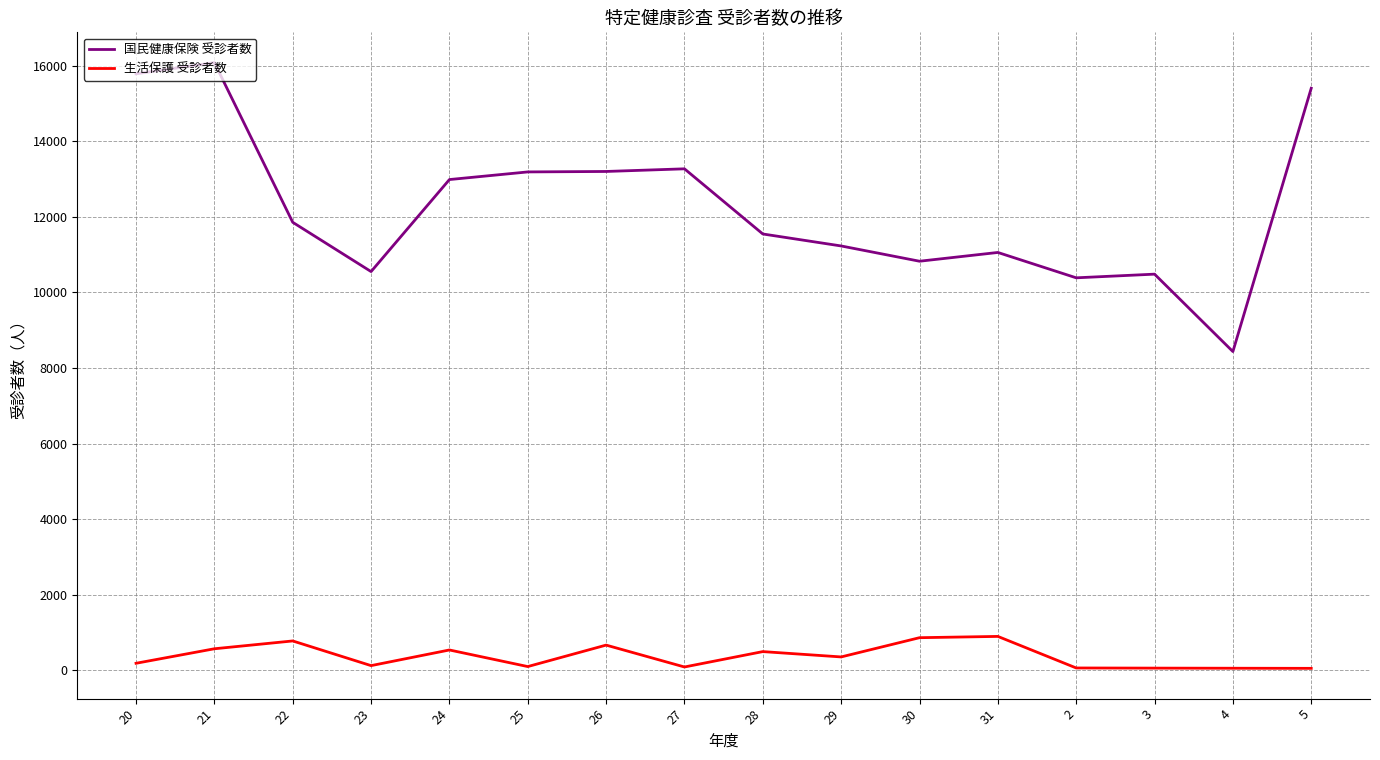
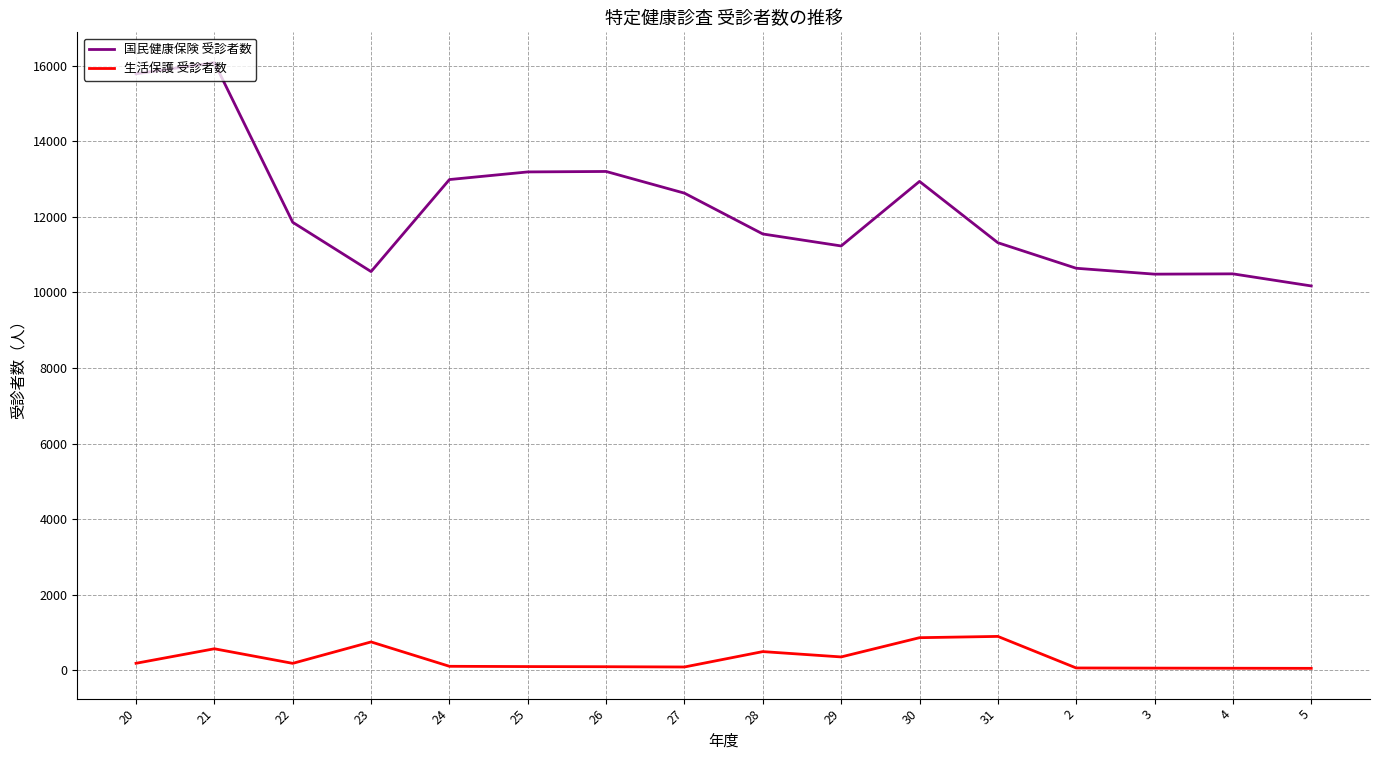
  {
    "国民健康保険 受診者数": {
      "22": 11900,
      "23": 10600,
      "24": 13000,
      "25": 13200,
      "26": 13200,
-     "27": 13300,
+     "27": 12600,
      "28": 11500,
      "29": 11200,
-     "30": 10800,
-     "31": 11100,
-     "2": 10400,
+     "30": 12900,
+     "31": 11300,
+     "2": 10600,
      "3": 10500,
-     "4": 8400,
-     "5": 15400
+     "4": 10500,
+     "5": 10200
    },
    "生活保護 受診者数": {
      "20": 200,
      "21": 600,
-     "22": 800,
-     "23": 100,
-     "24": 500,
+     "22": 200,
+     "23": 800,
+     "24": 100,
      "25": 100,
-     "26": 700,
+     "26": 100,
      "27": 100,
      "28": 500,
      "29": 400,
      "30": 900,
      "31": 900,
      "2": 100,
      "3": 100,
      "4": 100,
      "5": 100
    }
  }
